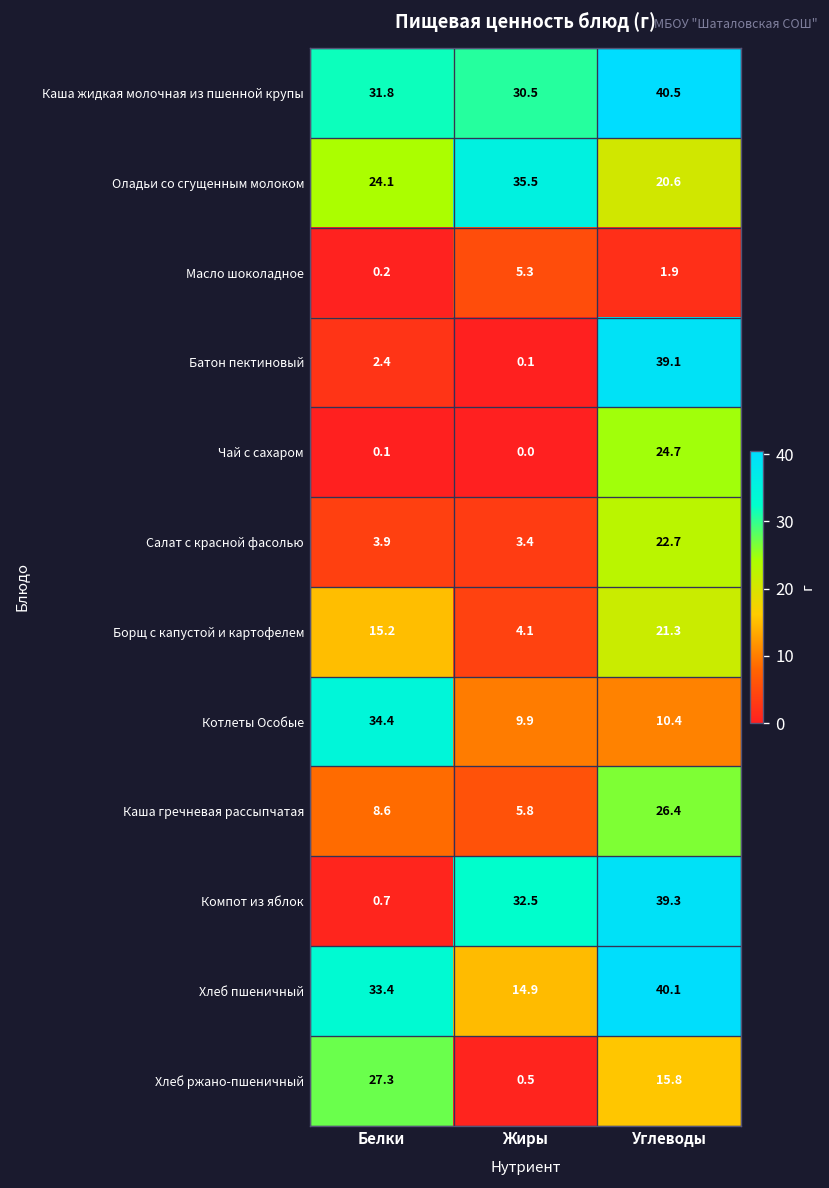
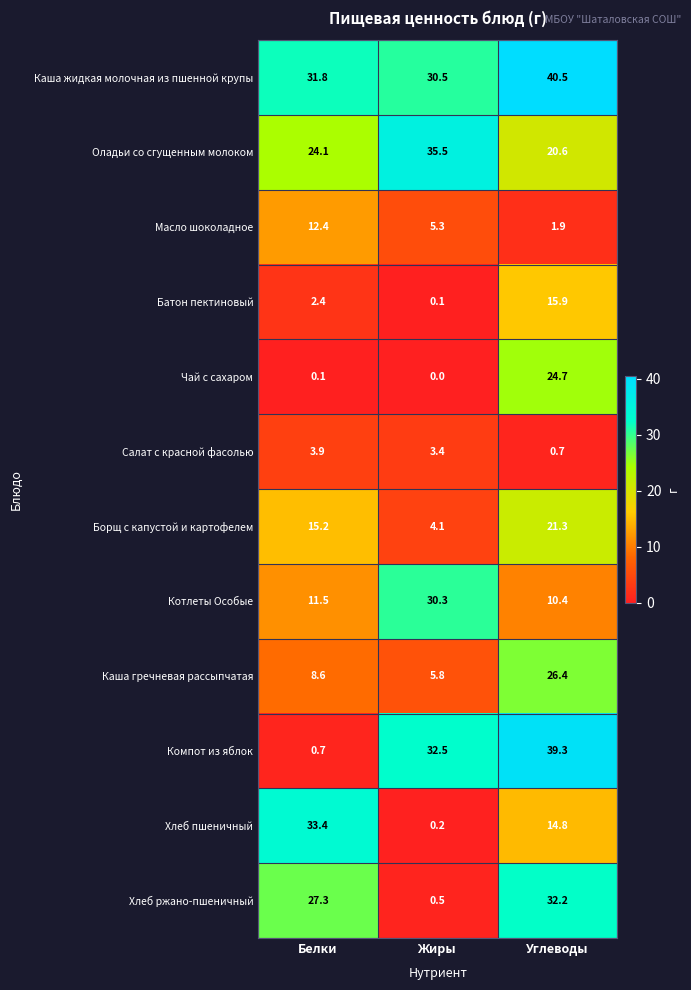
  {
    "Каша жидкая молочная из пшенной крупы": {
      "Белки": 31.8,
      "Жиры": 30.5,
      "Углеводы": 40.5
    },
    "Оладьи со сгущенным молоком": {
      "Белки": 24.1,
      "Жиры": 35.5,
      "Углеводы": 20.6
    },
    "Масло шоколадное": {
-     "Белки": 0.2,
+     "Белки": 12.4,
      "Жиры": 5.3,
      "Углеводы": 1.9
    },
    "Батон пектиновый": {
      "Белки": 2.4,
      "Жиры": 0.1,
-     "Углеводы": 39.1
+     "Углеводы": 15.9
    },
    "Чай с сахаром": {
      "Белки": 0.1,
      "Жиры": 0.0,
      "Углеводы": 24.7
    },
    "Салат с красной фасолью": {
      "Белки": 3.9,
      "Жиры": 3.4,
-     "Углеводы": 22.7
+     "Углеводы": 0.7
    },
    "Борщ с капустой и картофелем": {
      "Белки": 15.2,
      "Жиры": 4.1,
      "Углеводы": 21.3
    },
    "Котлеты Особые": {
-     "Белки": 34.4,
-     "Жиры": 9.9,
+     "Белки": 11.5,
+     "Жиры": 30.3,
      "Углеводы": 10.4
    },
    "Каша гречневая рассыпчатая": {
      "Белки": 8.6,
      "Жиры": 5.8,
      "Углеводы": 26.4
    },
    "Компот из яблок": {
      "Белки": 0.7,
      "Жиры": 32.5,
      "Углеводы": 39.3
    },
    "Хлеб пшеничный": {
      "Белки": 33.4,
-     "Жиры": 14.9,
-     "Углеводы": 40.1
+     "Жиры": 0.2,
+     "Углеводы": 14.8
    },
    "Хлеб ржано-пшеничный": {
      "Белки": 27.3,
      "Жиры": 0.5,
-     "Углеводы": 15.8
+     "Углеводы": 32.2
    }
  }
